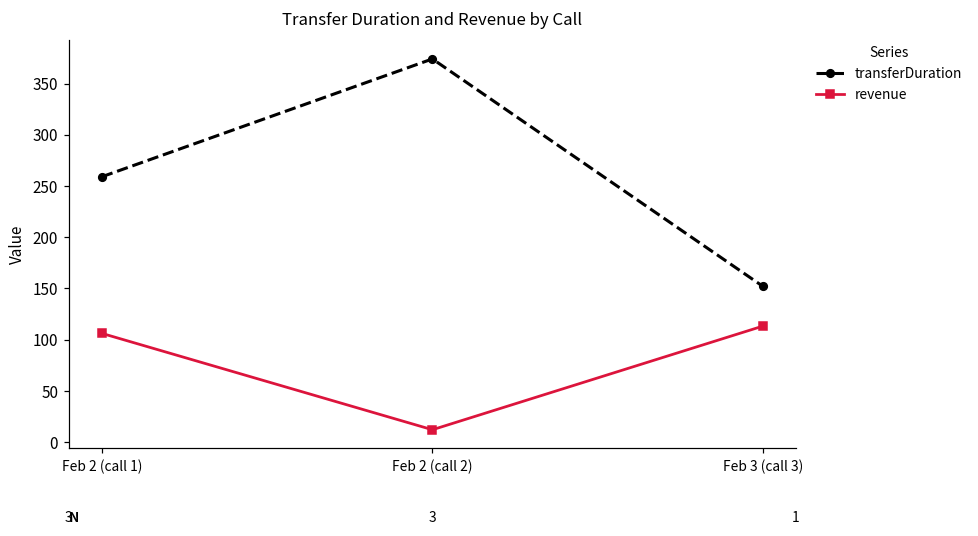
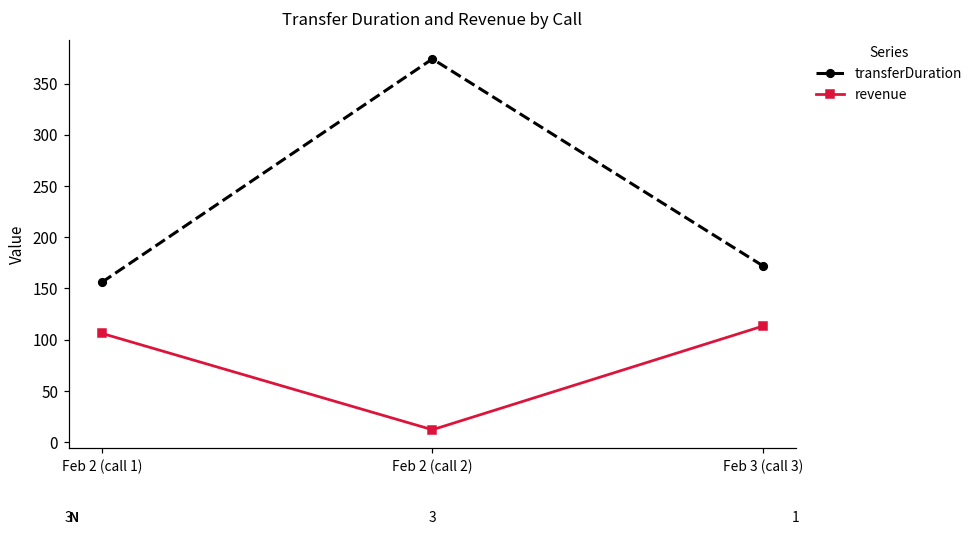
  {
    "transferDuration": {
-     "Feb 2 (call 1)": 260,
+     "Feb 2 (call 1)": 160,
      "Feb 2 (call 2)": 370,
-     "Feb 3 (call 3)": 150
+     "Feb 3 (call 3)": 170
    },
    "revenue": {
      "Feb 2 (call 1)": 110,
      "Feb 2 (call 2)": 10,
      "Feb 3 (call 3)": 110
    }
  }
